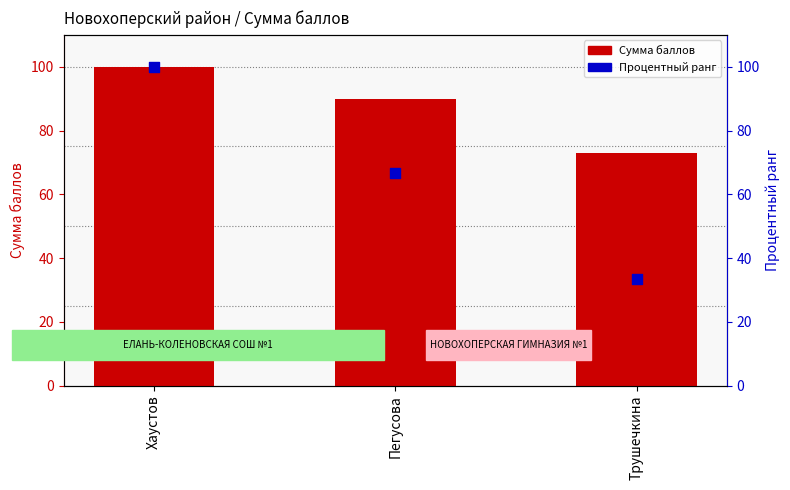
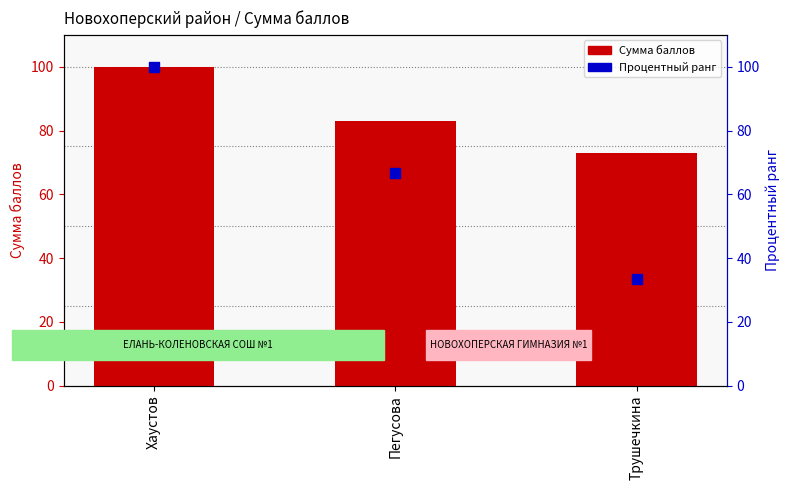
  {
    "Сумма баллов": {
      "Хаустов": 100,
-     "Пегусова": 90,
+     "Пегусова": 83,
      "Трушечкина": 73
    }
  }
